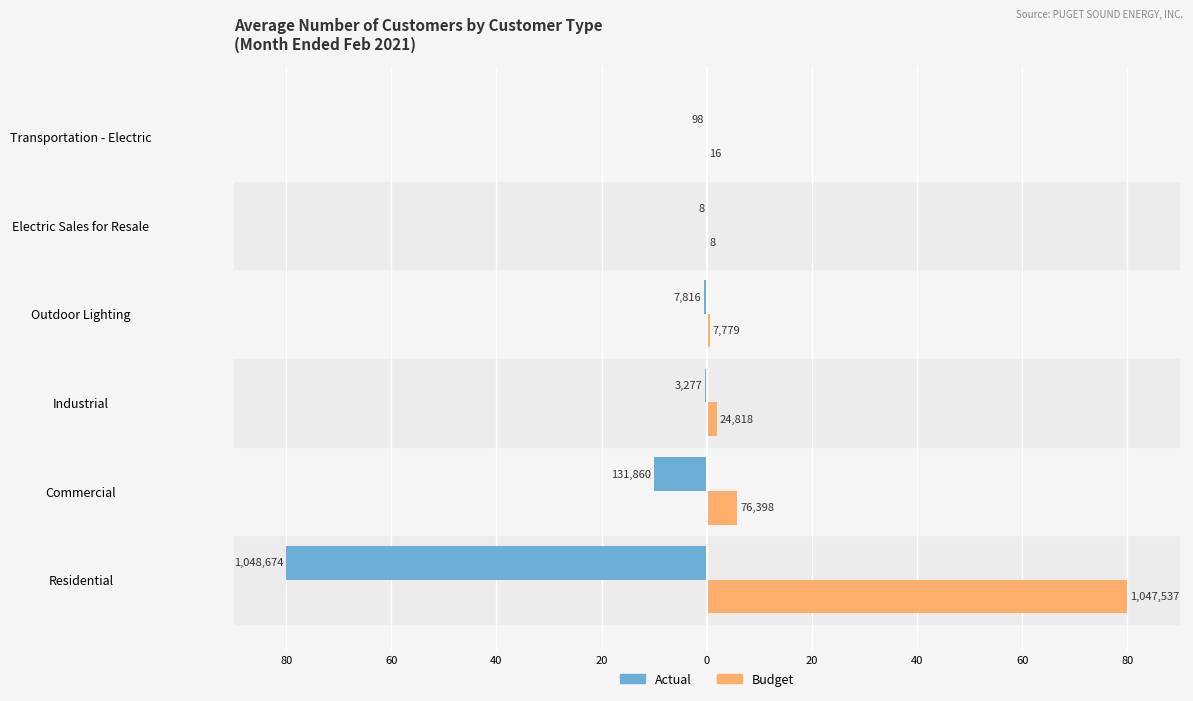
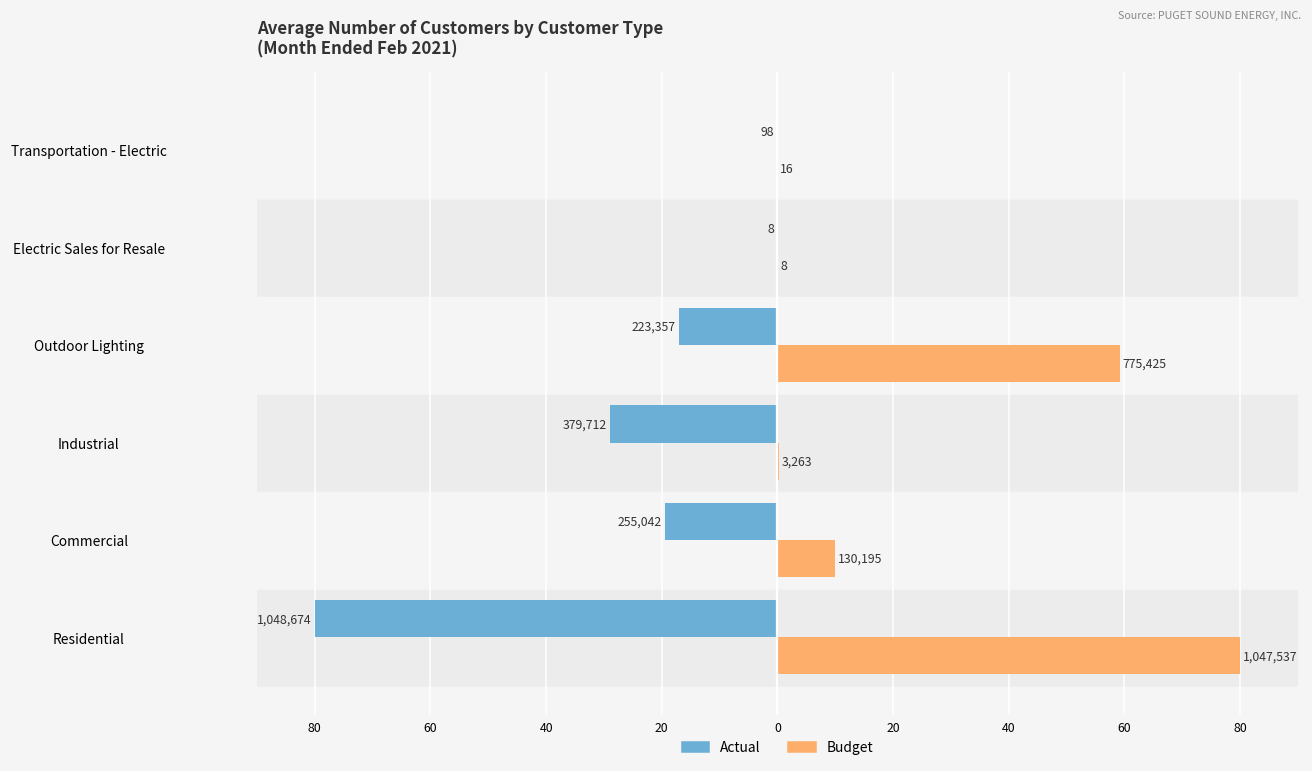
  {
    "Actual": {
-     "Outdoor Lighting": "7,816",
-     "Industrial": "3,277",
-     "Commercial": "131,860"
+     "Outdoor Lighting": "223,357",
+     "Industrial": "379,712",
+     "Commercial": "255,042"
    },
    "Budget": {
-     "Outdoor Lighting": "7,779",
-     "Industrial": "24,818",
-     "Commercial": "76,398"
+     "Outdoor Lighting": "775,425",
+     "Industrial": "3,263",
+     "Commercial": "130,195"
    }
  }
